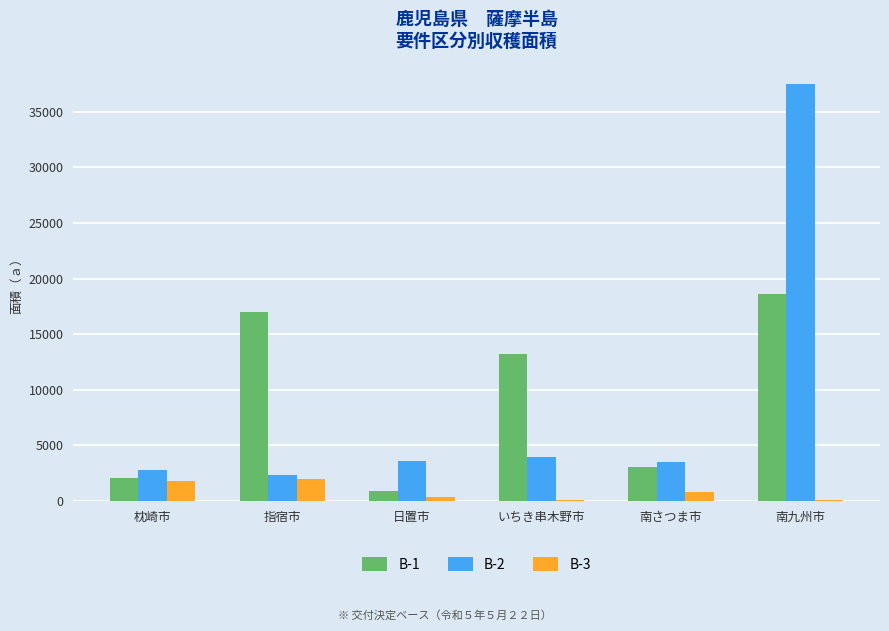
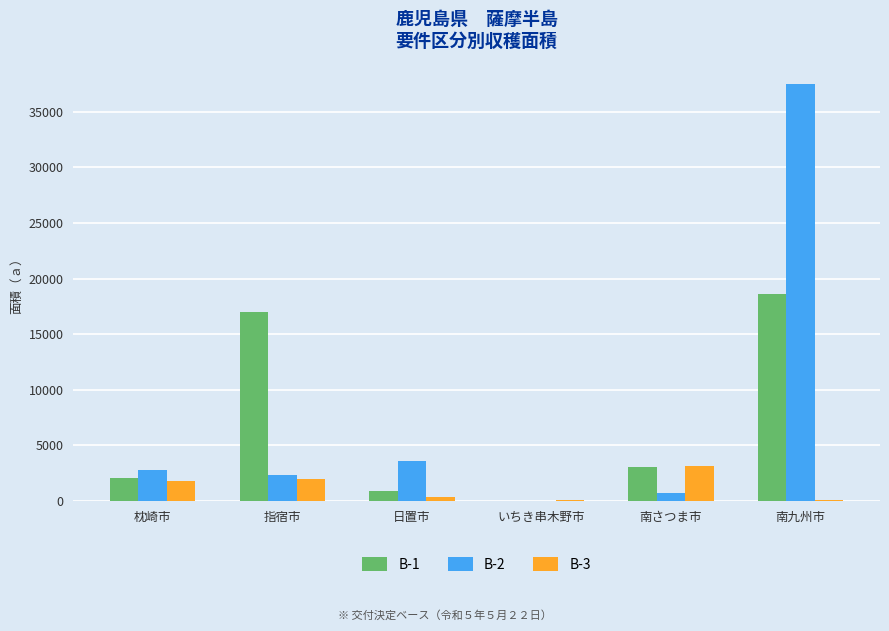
  {
    "B-1": {
      "枕崎市": 2000,
      "指宿市": 17000,
      "日置市": 900,
-     "いちき串木野市": 13200,
+     "いちき串木野市": 0,
      "南さつま市": 3000,
      "南九州市": 18600
    },
    "B-2": {
      "枕崎市": 2700,
      "指宿市": 2300,
      "日置市": 3600,
-     "いちき串木野市": 4000,
-     "南さつま市": 3500,
+     "いちき串木野市": 0,
+     "南さつま市": 700,
      "南九州市": 37500
    },
    "B-3": {
      "枕崎市": 1800,
      "指宿市": 2000,
      "日置市": 400,
-     "南さつま市": 800
+     "南さつま市": 3100
    }
  }
